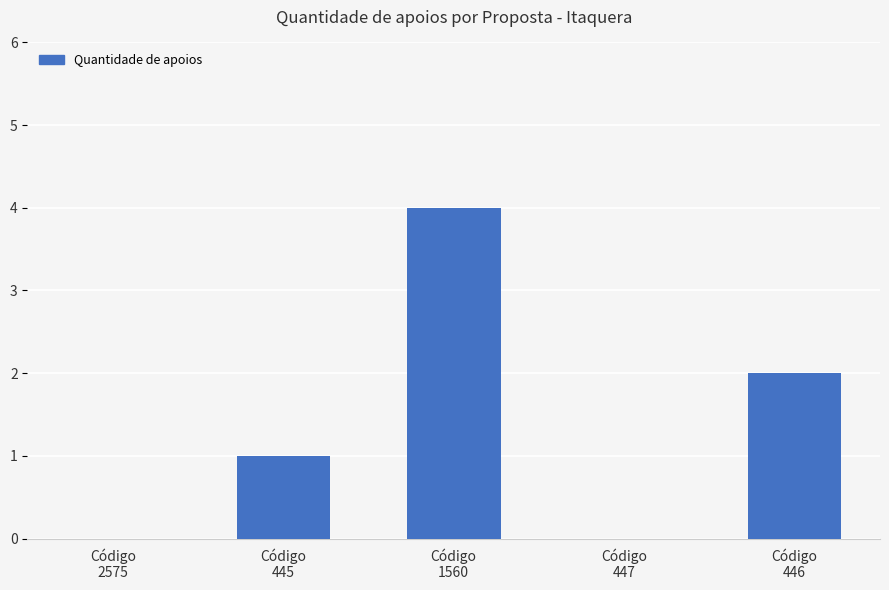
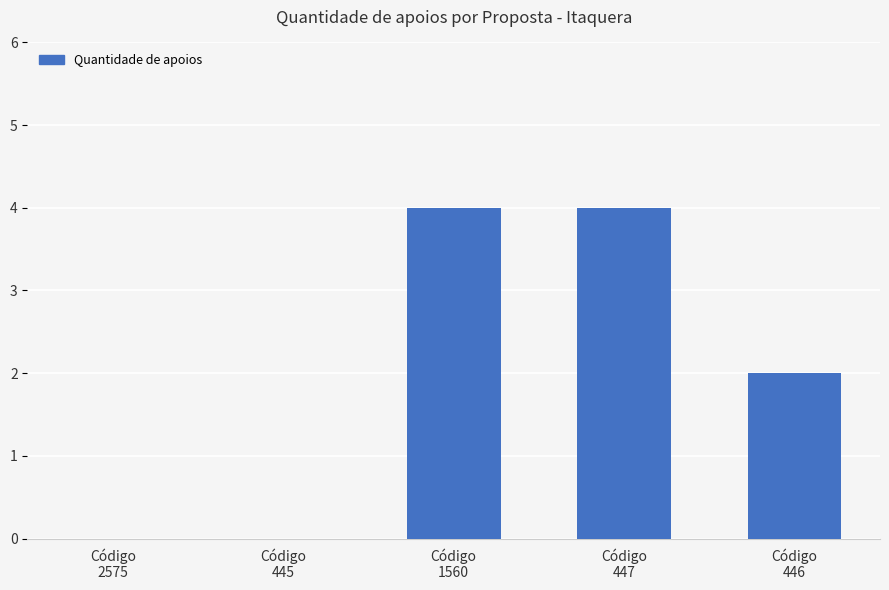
  {
    "Código 2575": 0,
-   "Código 445": 1,
+   "Código 445": 0,
    "Código 1560": 4,
-   "Código 447": 0,
+   "Código 447": 4,
    "Código 446": 2
  }
